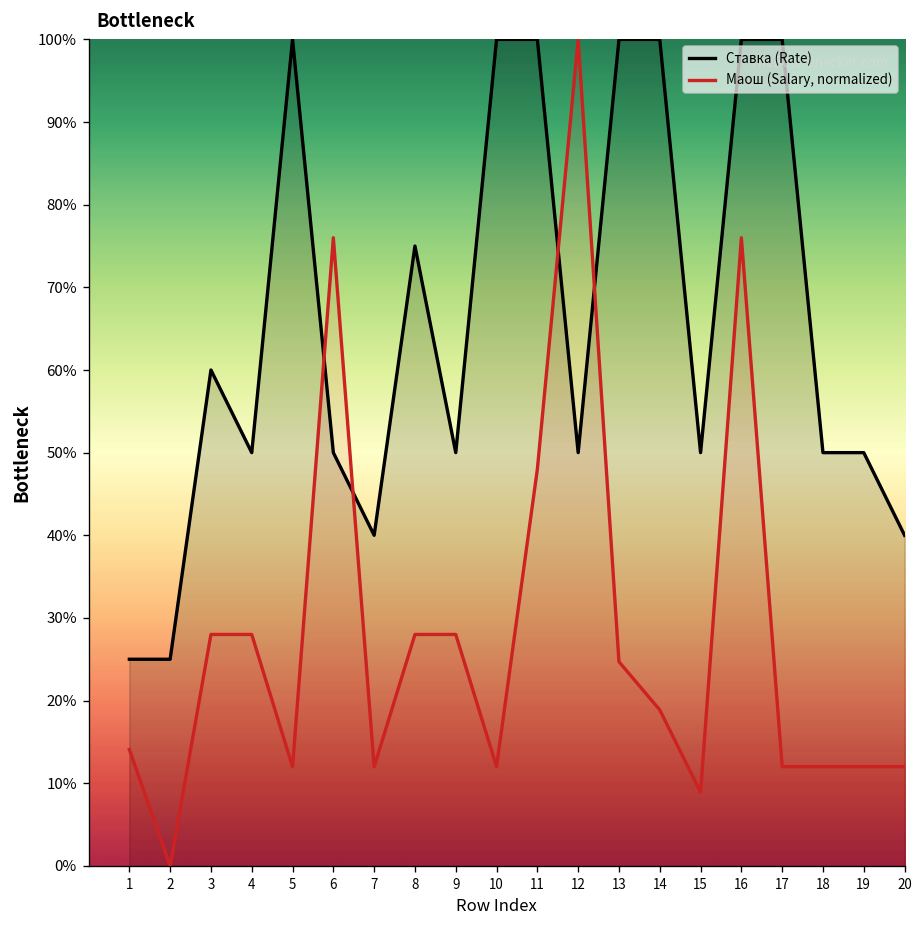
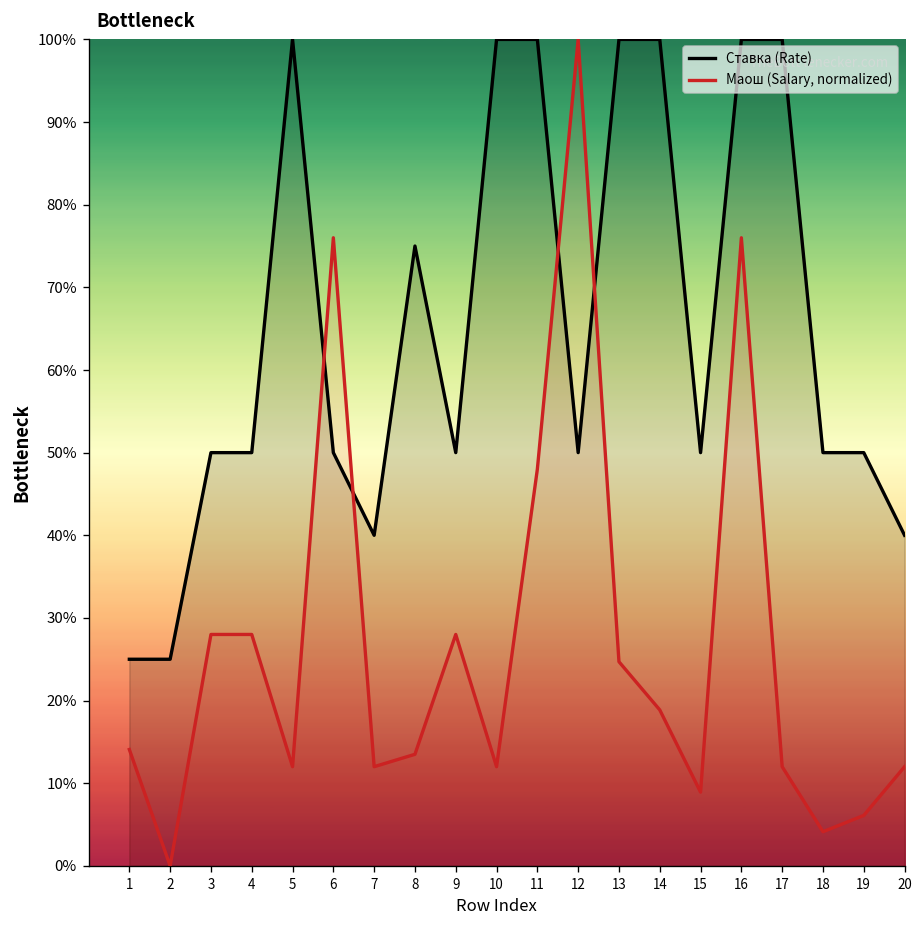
  {
    "Ставка (Rate)": {
      "1": "25%",
      "2": "25%",
-     "3": "60%",
+     "3": "50%",
      "4": "50%",
      "5": "100%",
      "6": "50%",
      "7": "40%",
      "8": "75%",
      "9": "50%",
      "10": "100%",
      "11": "100%",
      "12": "50%",
      "13": "100%",
      "14": "100%",
      "15": "50%",
      "16": "100%",
      "17": "100%",
      "18": "50%",
      "19": "50%",
      "20": "40%"
    },
    "Маош (Salary, normalized)": {
      "1": "14%",
      "2": "0%",
      "3": "28%",
      "4": "28%",
      "5": "12%",
      "6": "76%",
      "7": "12%",
-     "8": "28%",
+     "8": "13%",
      "9": "28%",
      "10": "12%",
      "11": "48%",
      "12": "100%",
      "13": "25%",
      "14": "19%",
      "15": "9%",
      "16": "76%",
      "17": "12%",
-     "18": "12%",
-     "19": "12%",
+     "18": "4%",
+     "19": "6%",
      "20": "12%"
    }
  }
